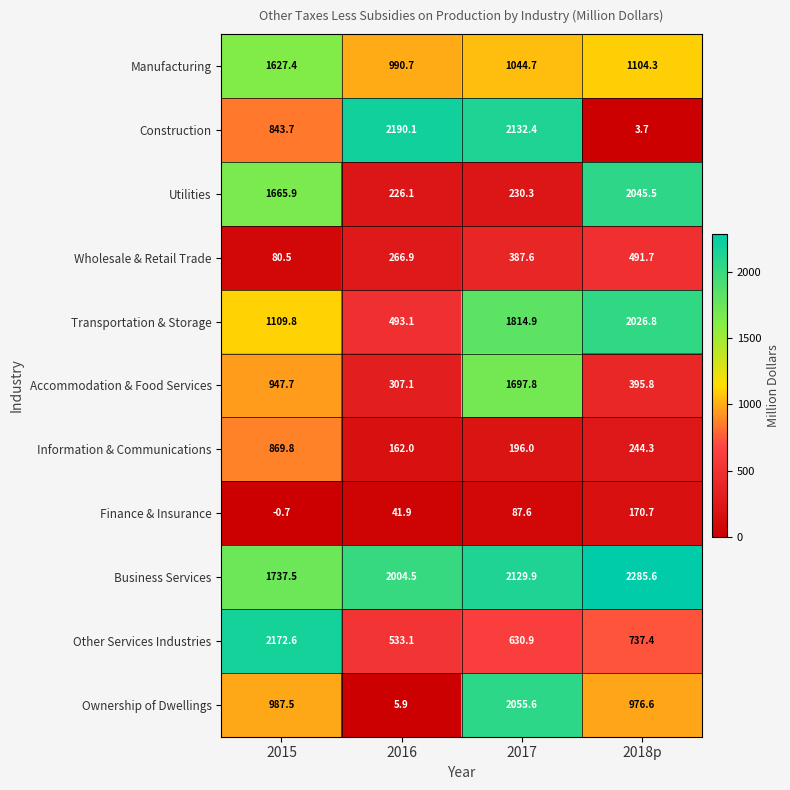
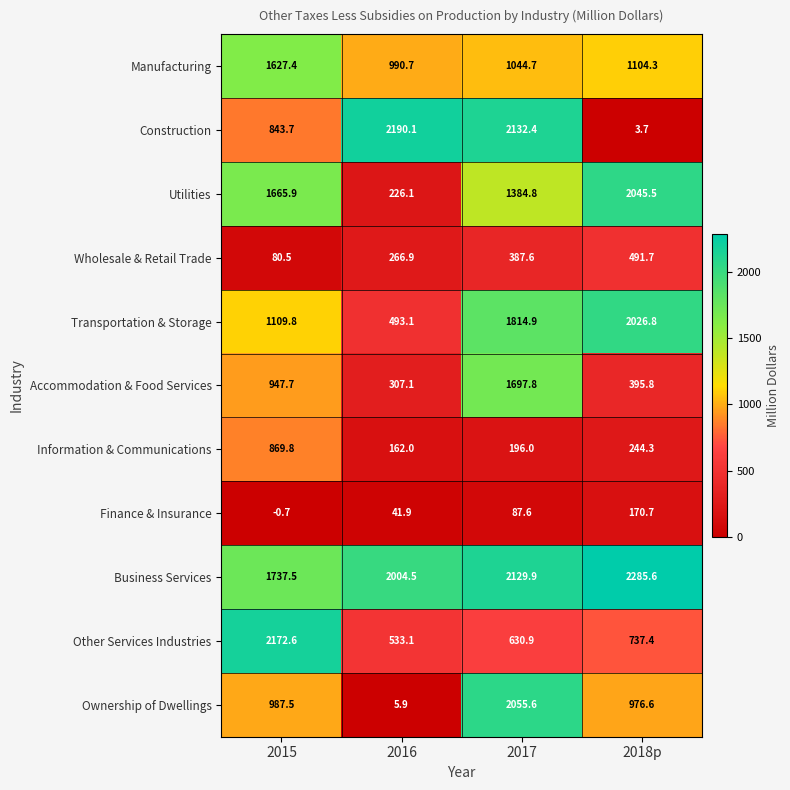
  {
    "Manufacturing": {
      "2015": 1627.4,
      "2016": 990.7,
      "2017": 1044.7,
      "2018p": 1104.3
    },
    "Construction": {
      "2015": 843.7,
      "2016": 2190.1,
      "2017": 2132.4,
      "2018p": 3.7
    },
    "Utilities": {
      "2015": 1665.9,
      "2016": 226.1,
-     "2017": 230.3,
+     "2017": 1384.8,
      "2018p": 2045.5
    },
    "Wholesale & Retail Trade": {
      "2015": 80.5,
      "2016": 266.9,
      "2017": 387.6,
      "2018p": 491.7
    },
    "Transportation & Storage": {
      "2015": 1109.8,
      "2016": 493.1,
      "2017": 1814.9,
      "2018p": 2026.8
    },
    "Accommodation & Food Services": {
      "2015": 947.7,
      "2016": 307.1,
      "2017": 1697.8,
      "2018p": 395.8
    },
    "Information & Communications": {
      "2015": 869.8,
      "2016": 162.0,
      "2017": 196.0,
      "2018p": 244.3
    },
    "Finance & Insurance": {
      "2015": -0.7,
      "2016": 41.9,
      "2017": 87.6,
      "2018p": 170.7
    },
    "Business Services": {
      "2015": 1737.5,
      "2016": 2004.5,
      "2017": 2129.9,
      "2018p": 2285.6
    },
    "Other Services Industries": {
      "2015": 2172.6,
      "2016": 533.1,
      "2017": 630.9,
      "2018p": 737.4
    },
    "Ownership of Dwellings": {
      "2015": 987.5,
      "2016": 5.9,
      "2017": 2055.6,
      "2018p": 976.6
    }
  }
